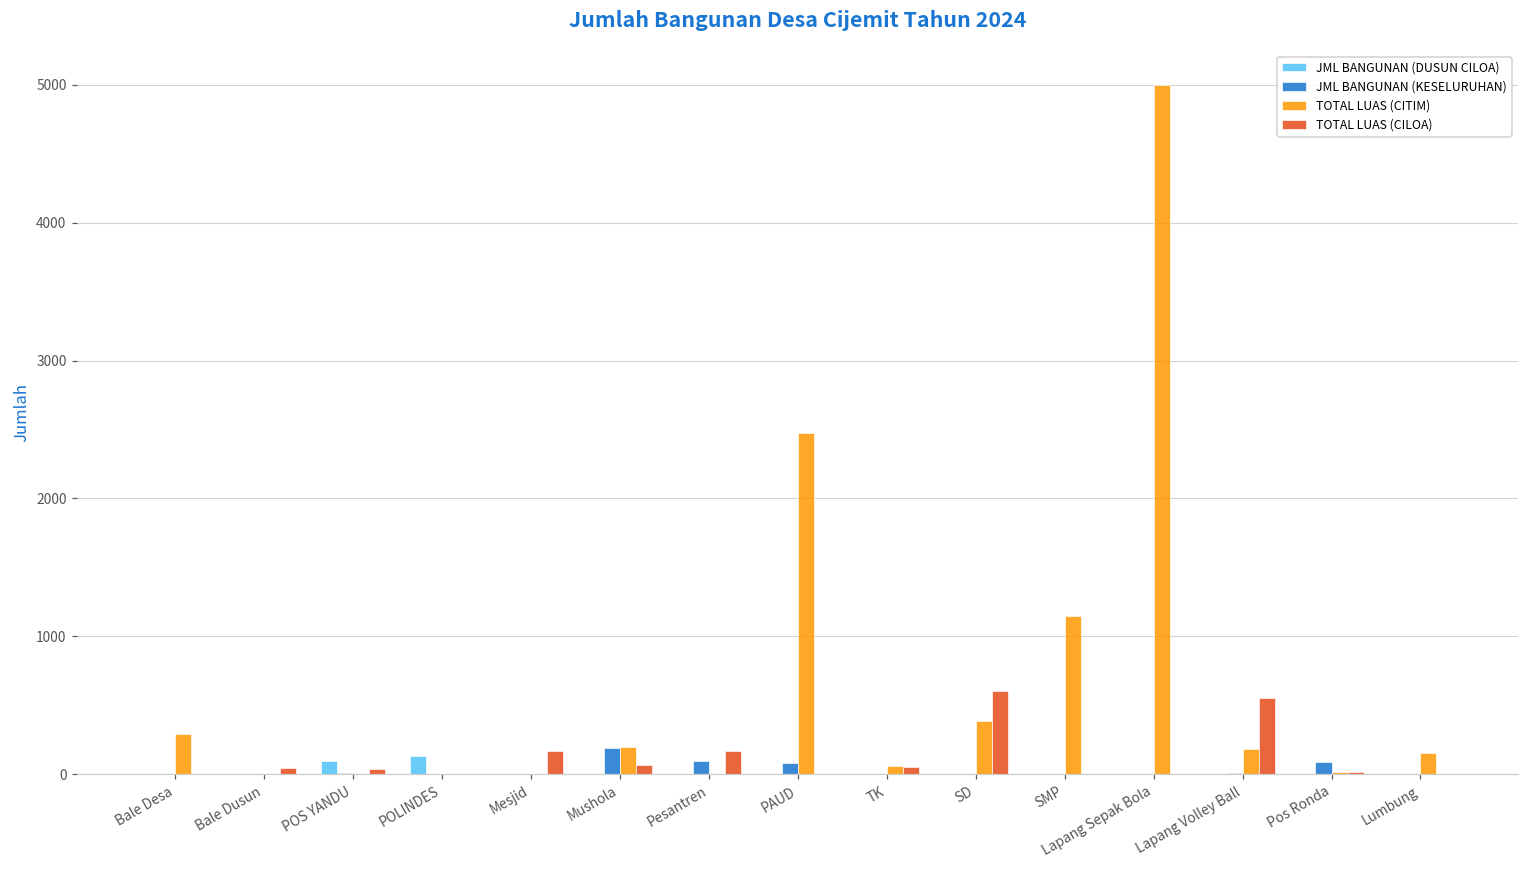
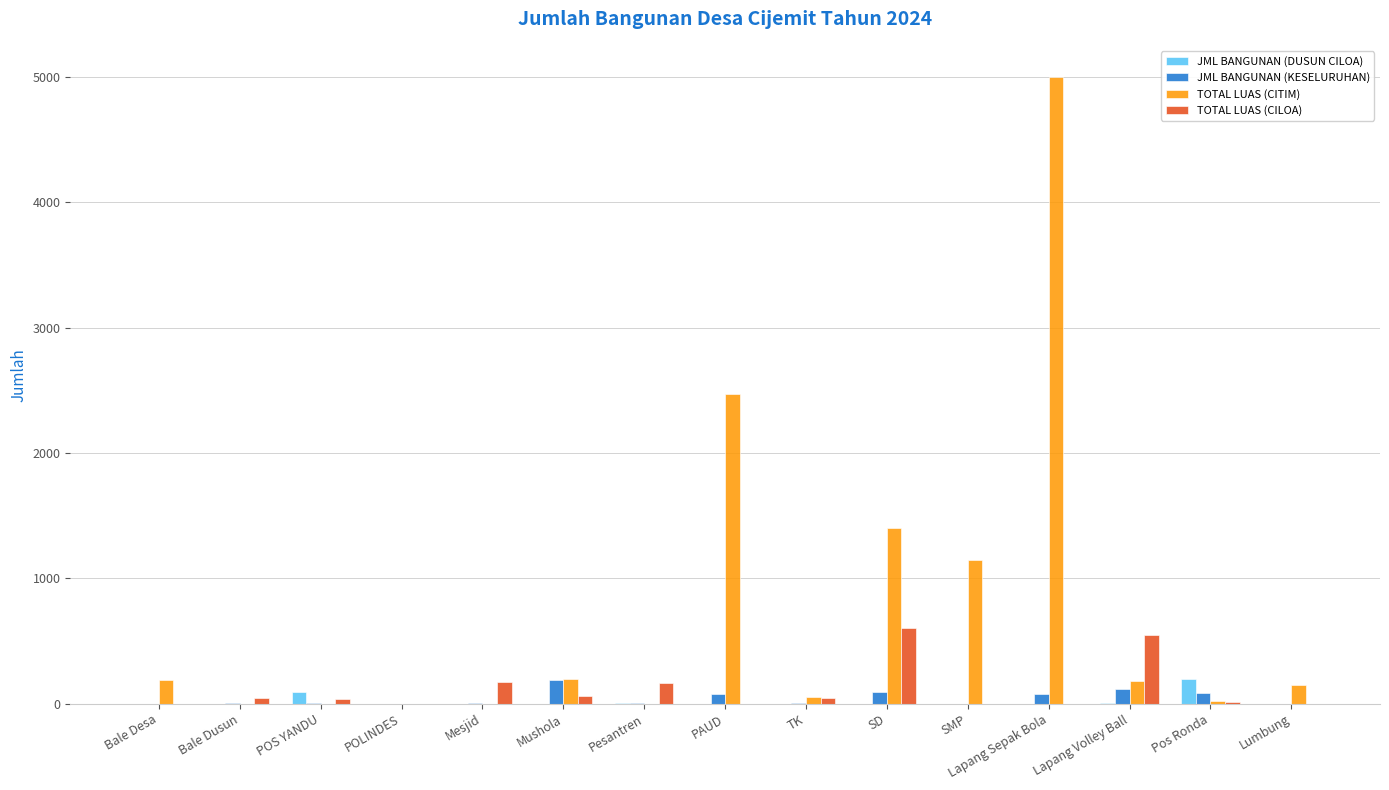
  {
    "JML BANGUNAN (DUSUN CILOA)": {
      "Bale Desa": 0,
      "Bale Dusun": 0,
      "POS YANDU": 90,
-     "POLINDES": 130,
+     "POLINDES": 0,
      "PAUD": 0,
      "SMP": 0,
      "Lapang Sepak Bola": 0,
-     "Pos Ronda": 0,
+     "Pos Ronda": 200,
      "Lumbung": 0
    },
    "JML BANGUNAN (KESELURUHAN)": {
      "Mushola": 190,
-     "Pesantren": 100,
+     "Pesantren": 10,
      "PAUD": 80,
-     "SD": 0,
-     "Lapang Sepak Bola": 0,
-     "Lapang Volley Ball": 0,
+     "SD": 90,
+     "Lapang Sepak Bola": 80,
+     "Lapang Volley Ball": 110,
      "Pos Ronda": 90
    },
    "TOTAL LUAS (CITIM)": {
-     "Bale Desa": 290,
+     "Bale Desa": 190,
      "Bale Dusun": 0,
      "POS YANDU": 0,
      "POLINDES": 0,
      "Mesjid": 0,
      "Mushola": 200,
      "Pesantren": 0,
      "PAUD": 2470,
      "TK": 60,
-     "SD": 390,
+     "SD": 1400,
      "SMP": 1150,
      "Lapang Sepak Bola": 5000,
      "Lapang Volley Ball": 180,
      "Lumbung": 150
    },
    "TOTAL LUAS (CILOA)": {
      "Bale Desa": 0,
      "Bale Dusun": 40,
      "POS YANDU": 40,
      "POLINDES": 0,
      "Mesjid": 170,
      "Mushola": 70,
      "Pesantren": 170,
      "PAUD": 0,
      "TK": 50,
      "SD": 600,
      "SMP": 0,
      "Lapang Sepak Bola": 0,
      "Lapang Volley Ball": 550,
      "Lumbung": 0
    }
  }
